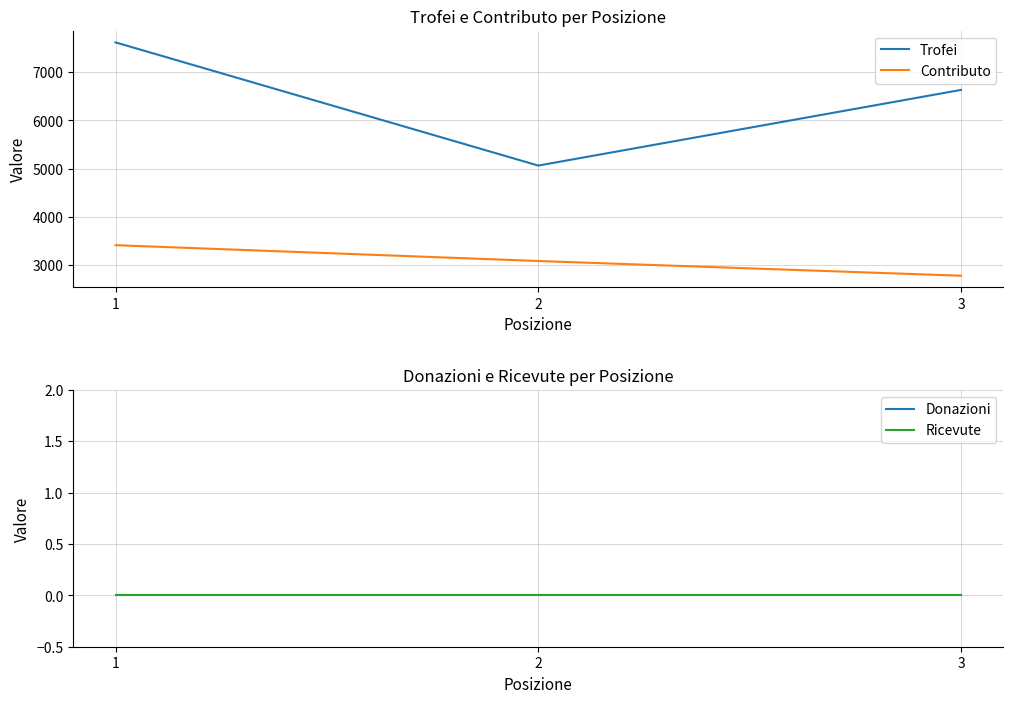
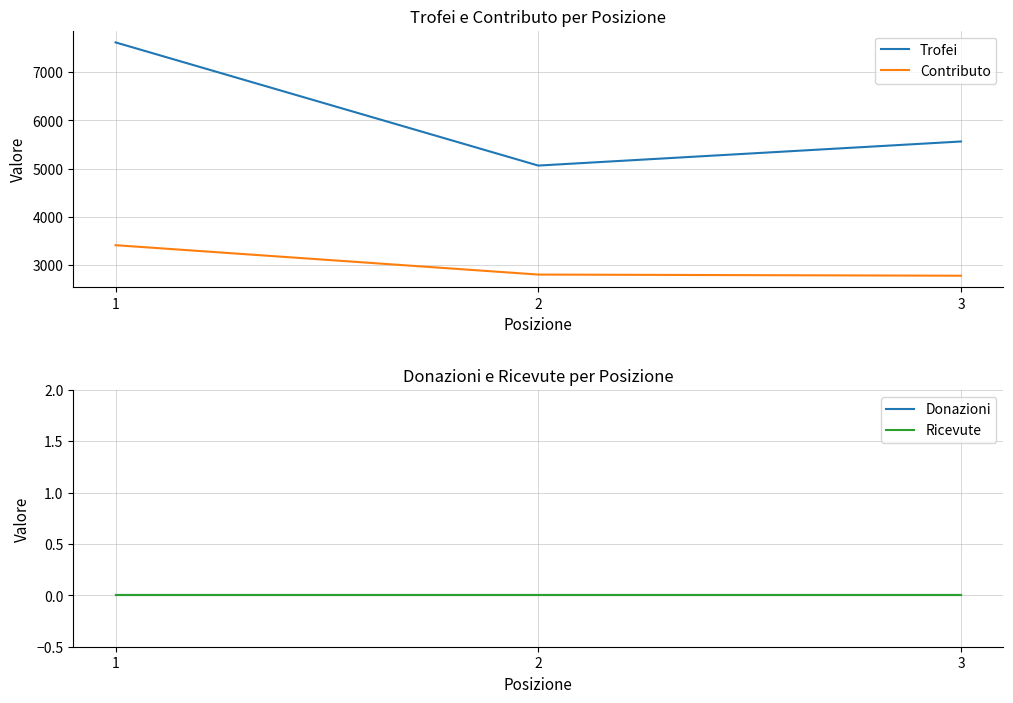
  {
    "Trofei e Contributo per Posizione": {
      "Trofei": {
        "1": 7600,
        "2": 5100,
-       "3": 6600
+       "3": 5600
      },
      "Contributo": {
        "1": 3400,
-       "2": 3100,
+       "2": 2800,
        "3": 2800
      }
    },
    "Donazioni e Ricevute per Posizione": {
      "1": 0.00,
      "2": 0.00,
      "3": 0.00
    }
  }
